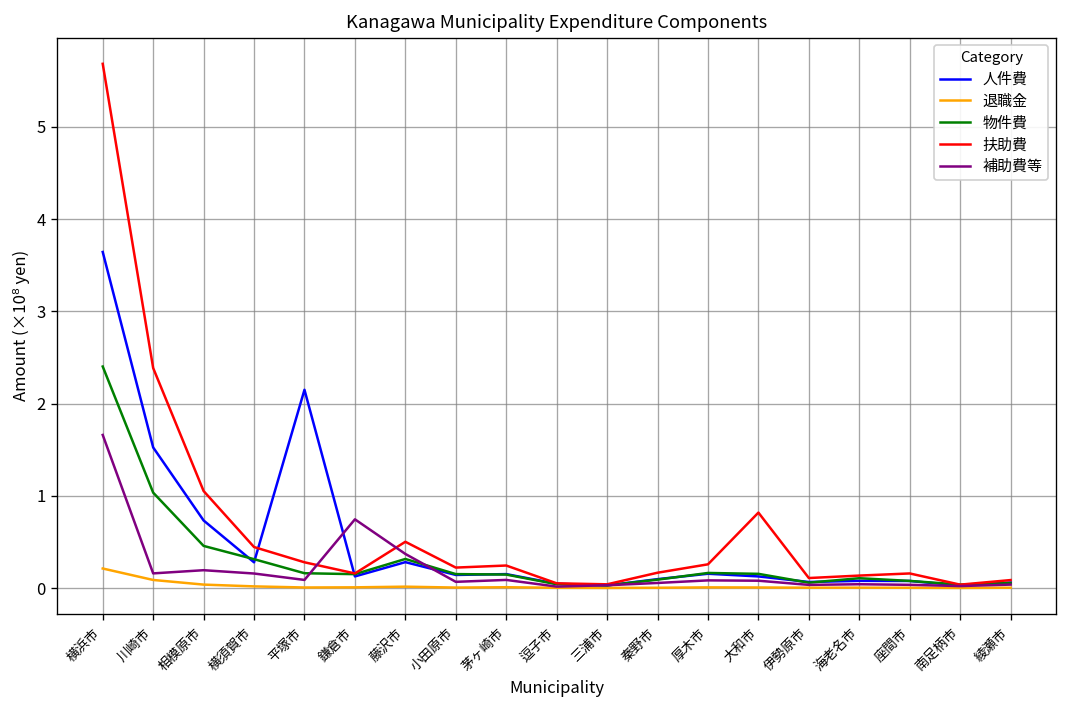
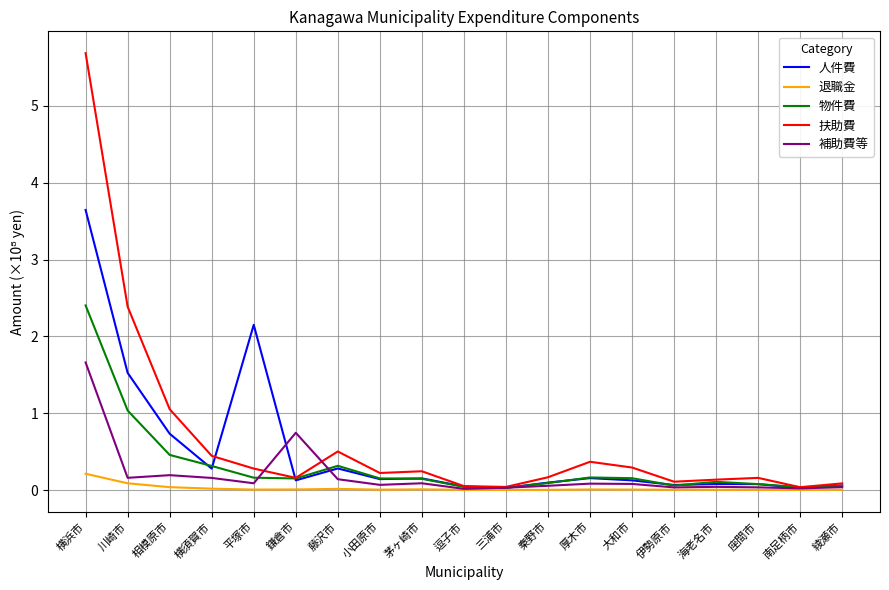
  {
    "人件費": {
      "横浜市": 3.6,
      "川崎市": 1.5,
      "相模原市": 0.7,
      "横須賀市": 0.3,
      "平塚市": 2.2,
      "藤沢市": 0.3
    },
    "退職金": {
      "横浜市": 0.2,
      "川崎市": 0.1,
      "相模原市": 0.0,
      "横須賀市": 0.0,
      "平塚市": 0.0,
      "鎌倉市": 0.0,
      "藤沢市": 0.0,
      "小田原市": 0.0,
      "茅ヶ崎市": 0.0,
      "秦野市": 0.0,
      "厚木市": 0.0,
      "大和市": 0.0,
      "海老名市": 0.0,
      "綾瀬市": 0.0
    },
    "物件費": {
      "横浜市": 2.4,
      "川崎市": 1.0,
      "相模原市": 0.5,
      "横須賀市": 0.3,
      "平塚市": 0.2,
      "藤沢市": 0.3
    },
    "扶助費": {
      "横浜市": 5.7,
      "川崎市": 2.4,
      "相模原市": 1.1,
      "横須賀市": 0.4,
      "平塚市": 0.3,
      "藤沢市": 0.5,
      "小田原市": 0.2,
      "茅ヶ崎市": 0.2,
      "秦野市": 0.2,
-     "厚木市": 0.3,
-     "大和市": 0.8,
+     "厚木市": 0.4,
+     "大和市": 0.3,
      "伊勢原市": 0.1,
      "座間市": 0.2
    },
    "補助費等": {
      "横浜市": 1.7,
      "川崎市": 0.2,
      "相模原市": 0.2,
      "横須賀市": 0.2,
      "平塚市": 0.1,
      "鎌倉市": 0.7,
-     "藤沢市": 0.4,
+     "藤沢市": 0.1,
      "小田原市": 0.1,
      "茅ヶ崎市": 0.1,
      "秦野市": 0.1,
      "厚木市": 0.1,
      "大和市": 0.1,
      "海老名市": 0.0
    }
  }
